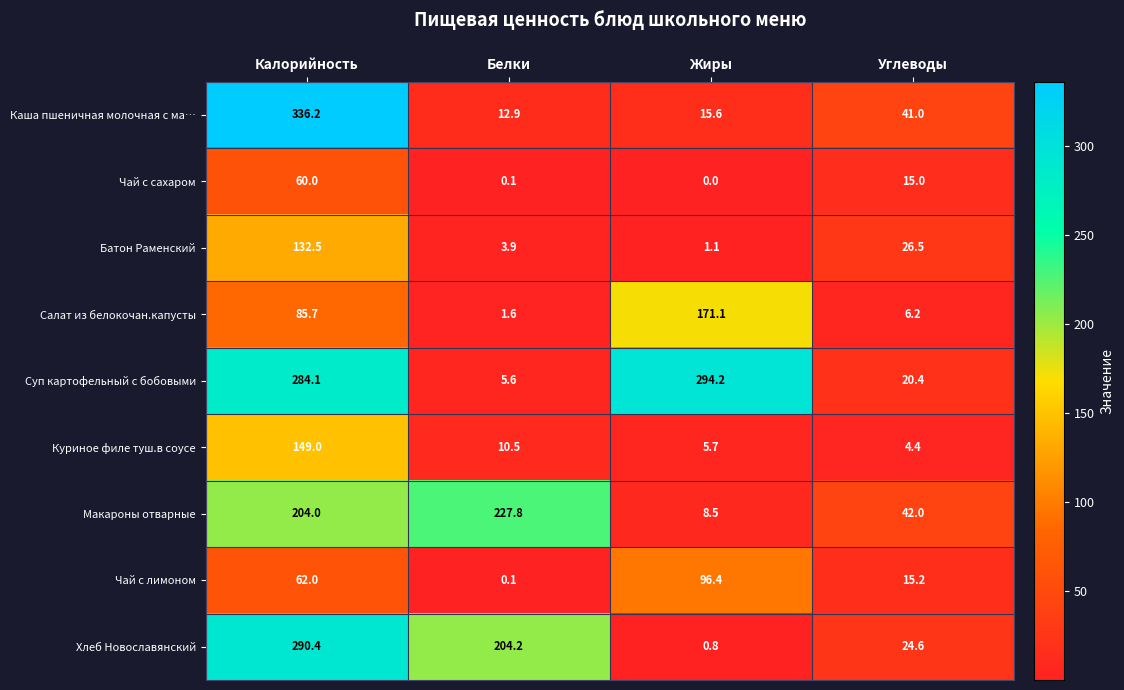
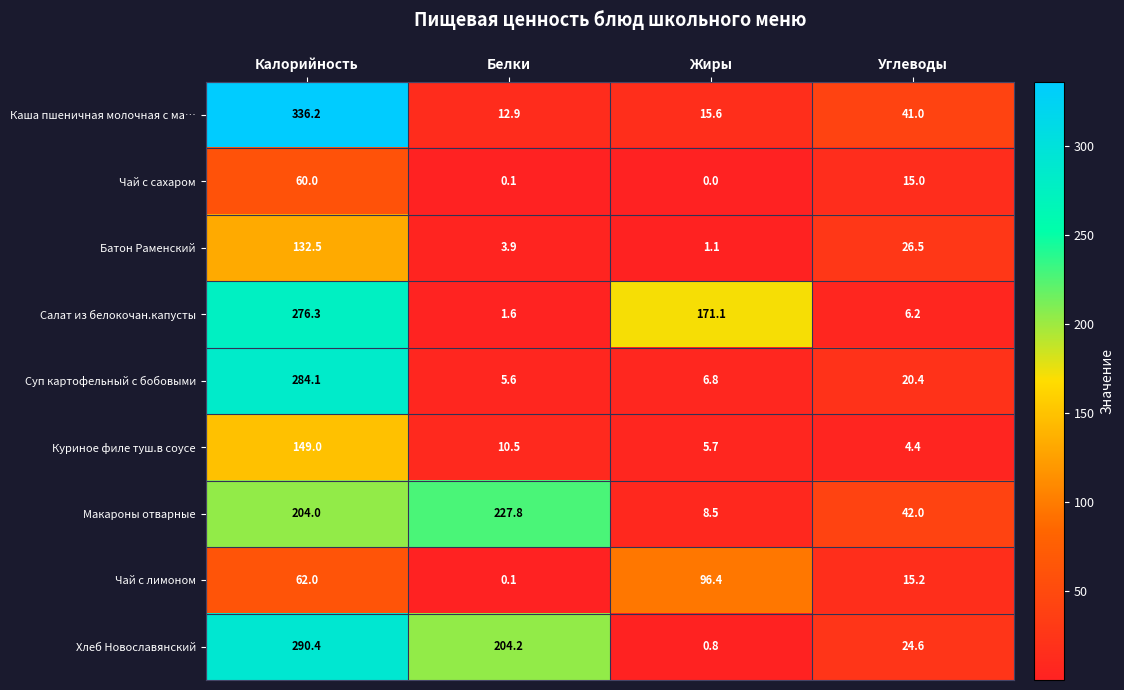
  {
    "Каша пшеничная молочная с ма…": {
      "Калорийность": 336.2,
      "Белки": 12.9,
      "Жиры": 15.6,
      "Углеводы": 41.0
    },
    "Чай с сахаром": {
      "Калорийность": 60.0,
      "Белки": 0.1,
      "Жиры": 0.0,
      "Углеводы": 15.0
    },
    "Батон Раменский": {
      "Калорийность": 132.5,
      "Белки": 3.9,
      "Жиры": 1.1,
      "Углеводы": 26.5
    },
    "Салат из белокочан.капусты": {
-     "Калорийность": 85.7,
+     "Калорийность": 276.3,
      "Белки": 1.6,
      "Жиры": 171.1,
      "Углеводы": 6.2
    },
    "Суп картофельный с бобовыми": {
      "Калорийность": 284.1,
      "Белки": 5.6,
-     "Жиры": 294.2,
+     "Жиры": 6.8,
      "Углеводы": 20.4
    },
    "Куриное филе туш.в соусе": {
      "Калорийность": 149.0,
      "Белки": 10.5,
      "Жиры": 5.7,
      "Углеводы": 4.4
    },
    "Макароны отварные": {
      "Калорийность": 204.0,
      "Белки": 227.8,
      "Жиры": 8.5,
      "Углеводы": 42.0
    },
    "Чай с лимоном": {
      "Калорийность": 62.0,
      "Белки": 0.1,
      "Жиры": 96.4,
      "Углеводы": 15.2
    },
    "Хлеб Новославянский": {
      "Калорийность": 290.4,
      "Белки": 204.2,
      "Жиры": 0.8,
      "Углеводы": 24.6
    }
  }
